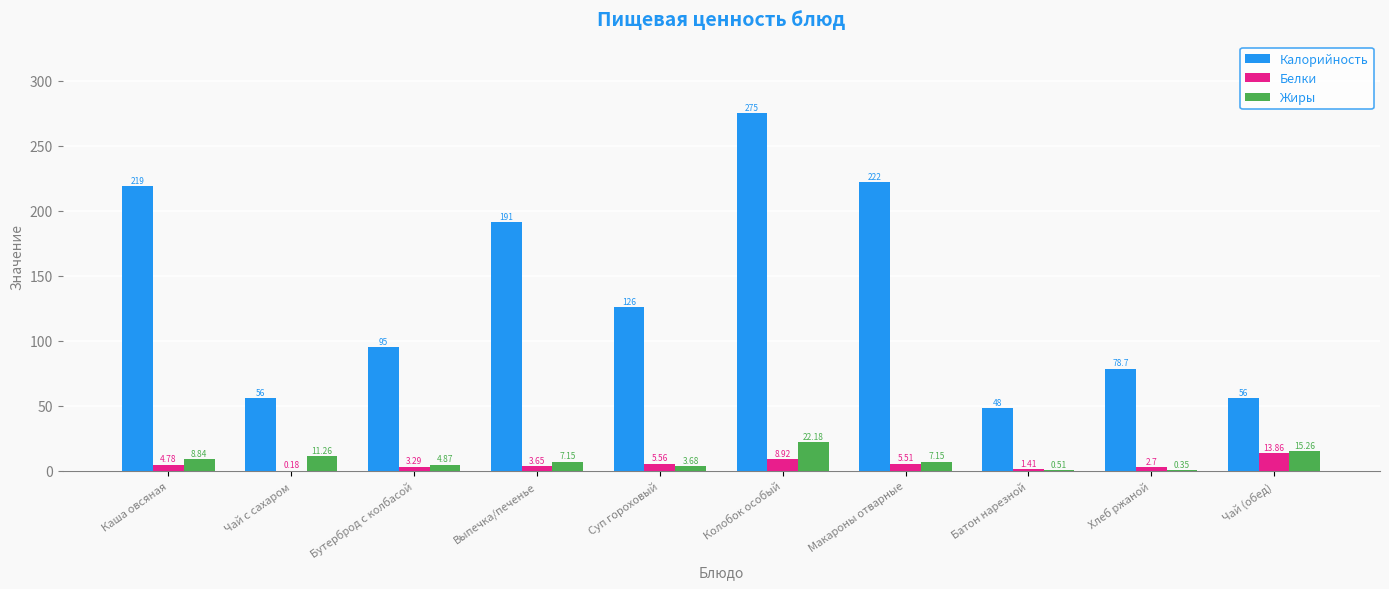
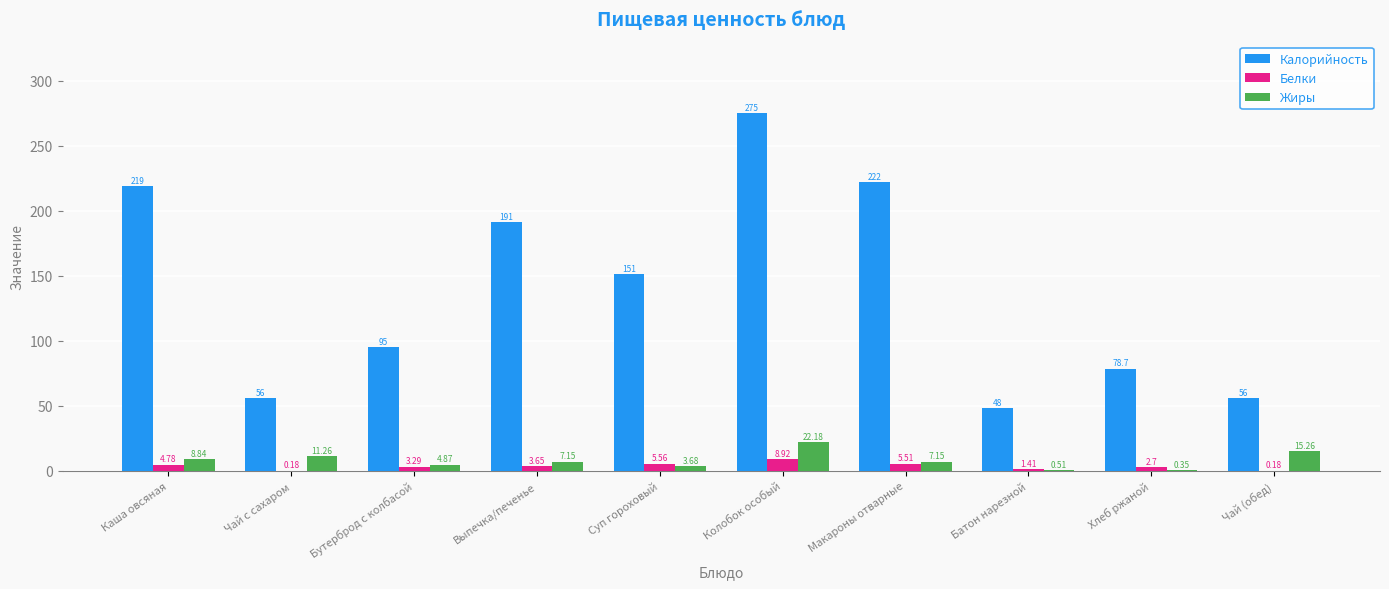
  {
    "Калорийность": {
      "Каша овсяная": 219,
      "Чай с сахаром": 56,
      "Бутерброд с колбасой": 95,
      "Выпечка/печенье": 191,
-     "Суп гороховый": 126,
+     "Суп гороховый": 151,
      "Колобок особый": 275,
      "Макароны отварные": 222,
      "Батон нарезной": 48,
      "Хлеб ржаной": 78.7,
      "Чай (обед)": 56
    },
    "Белки": {
      "Каша овсяная": 4.78,
      "Чай с сахаром": 0.18,
      "Бутерброд с колбасой": 3.29,
      "Выпечка/печенье": 3.65,
      "Суп гороховый": 5.56,
      "Колобок особый": 8.92,
      "Макароны отварные": 5.51,
      "Батон нарезной": 1.41,
      "Хлеб ржаной": 2.7,
-     "Чай (обед)": 13.86
+     "Чай (обед)": 0.18
    },
    "Жиры": {
      "Каша овсяная": 8.84,
      "Чай с сахаром": 11.26,
      "Бутерброд с колбасой": 4.87,
      "Выпечка/печенье": 7.15,
      "Суп гороховый": 3.68,
      "Колобок особый": 22.18,
      "Макароны отварные": 7.15,
      "Батон нарезной": 0.51,
      "Хлеб ржаной": 0.35,
      "Чай (обед)": 15.26
    }
  }
